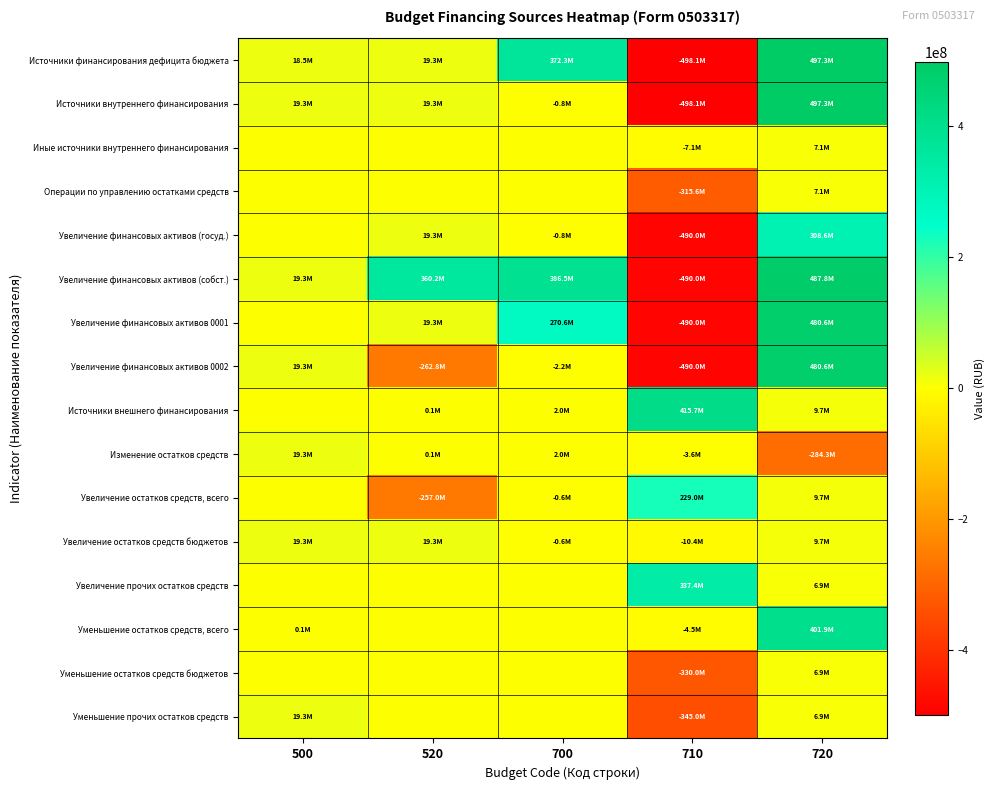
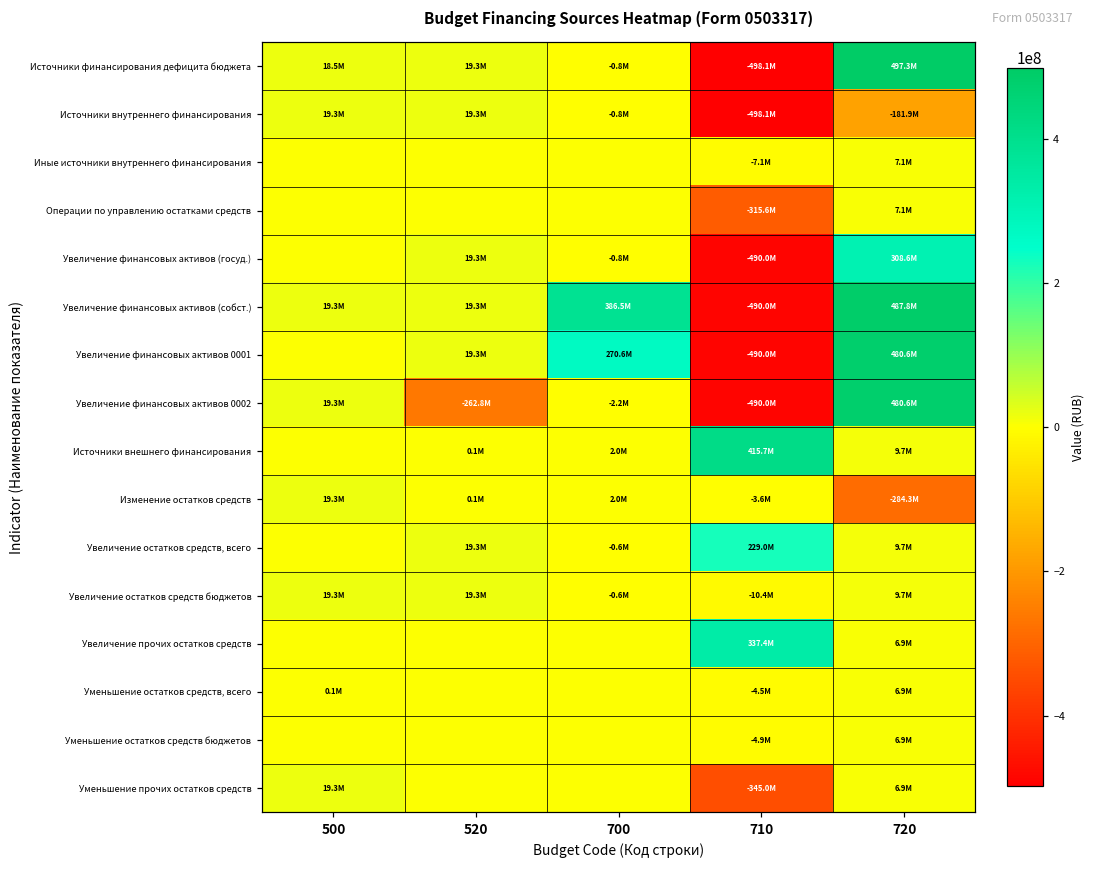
  {
    "Источники финансирования дефицита бюджета": {
      "500": "18.5M",
      "520": "19.3M",
-     "700": "372.3M",
+     "700": "-0.8M",
      "710": "-498.1M",
      "720": "497.3M"
    },
    "Источники внутреннего финансирования": {
      "500": "19.3M",
      "520": "19.3M",
      "700": "-0.8M",
      "710": "-498.1M",
-     "720": "497.3M"
+     "720": "-181.9M"
    },
    "Иные источники внутреннего финансирования": {
      "710": "-7.1M",
      "720": "7.1M"
    },
    "Операции по управлению остатками средств": {
      "710": "-315.6M",
      "720": "7.1M"
    },
    "Увеличение финансовых активов (госуд.)": {
      "520": "19.3M",
      "700": "-0.8M",
      "710": "-490.0M",
      "720": "308.6M"
    },
    "Увеличение финансовых активов (собст.)": {
      "500": "19.3M",
-     "520": "360.2M",
+     "520": "19.3M",
      "700": "386.5M",
      "710": "-490.0M",
      "720": "487.8M"
    },
    "Увеличение финансовых активов 0001": {
      "520": "19.3M",
      "700": "270.6M",
      "710": "-490.0M",
      "720": "480.6M"
    },
    "Увеличение финансовых активов 0002": {
      "500": "19.3M",
      "520": "-262.8M",
      "700": "-2.2M",
      "710": "-490.0M",
      "720": "480.6M"
    },
    "Источники внешнего финансирования": {
      "520": "0.1M",
      "700": "2.0M",
      "710": "415.7M",
      "720": "9.7M"
    },
    "Изменение остатков средств": {
      "500": "19.3M",
      "520": "0.1M",
      "700": "2.0M",
      "710": "-3.6M",
      "720": "-284.3M"
    },
    "Увеличение остатков средств, всего": {
-     "520": "-257.0M",
+     "520": "19.3M",
      "700": "-0.6M",
      "710": "229.0M",
      "720": "9.7M"
    },
    "Увеличение остатков средств бюджетов": {
      "500": "19.3M",
      "520": "19.3M",
      "700": "-0.6M",
      "710": "-10.4M",
      "720": "9.7M"
    },
    "Увеличение прочих остатков средств": {
      "710": "337.4M",
      "720": "6.9M"
    },
    "Уменьшение остатков средств, всего": {
      "500": "0.1M",
      "710": "-4.5M",
-     "720": "401.9M"
+     "720": "6.9M"
    },
    "Уменьшение остатков средств бюджетов": {
-     "710": "-330.0M",
+     "710": "-4.9M",
      "720": "6.9M"
    },
    "Уменьшение прочих остатков средств": {
      "500": "19.3M",
      "710": "-345.0M",
      "720": "6.9M"
    }
  }
